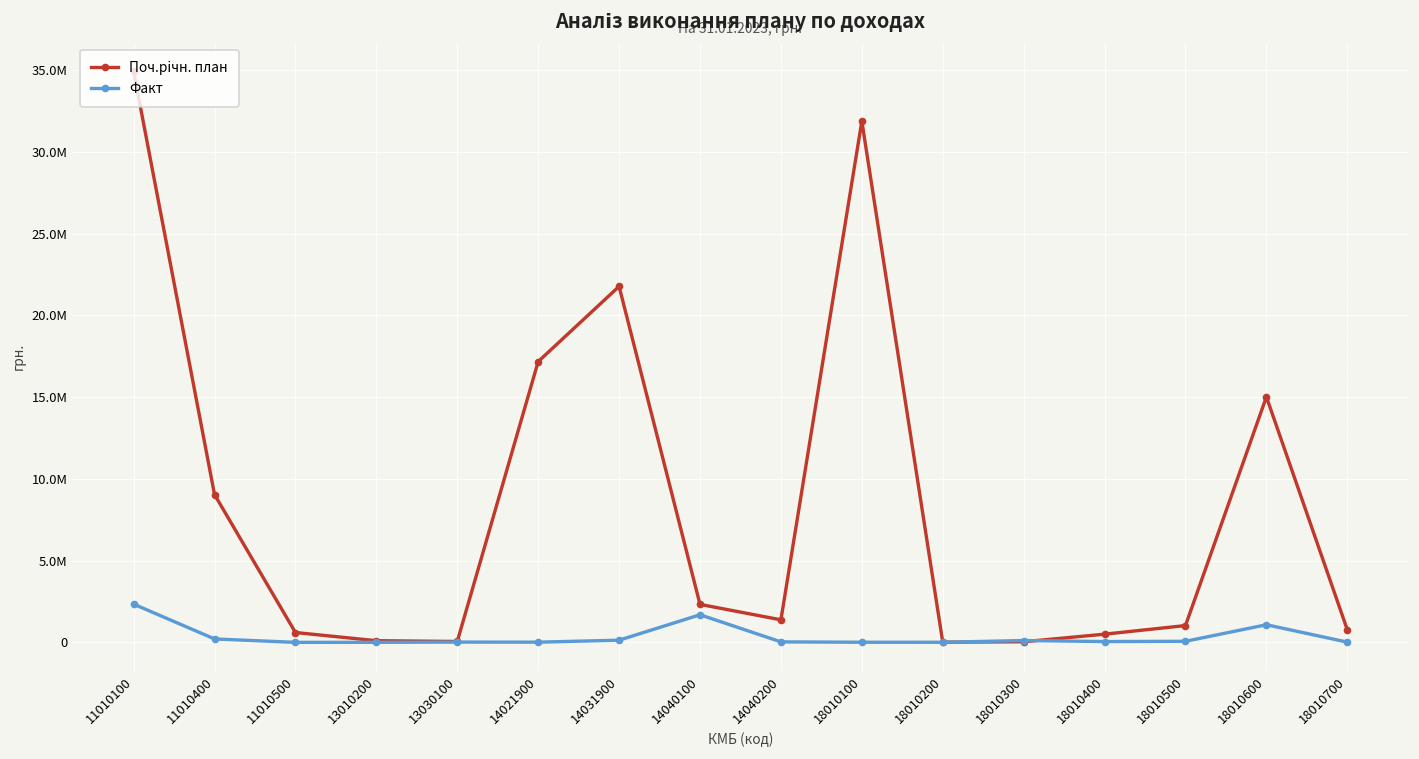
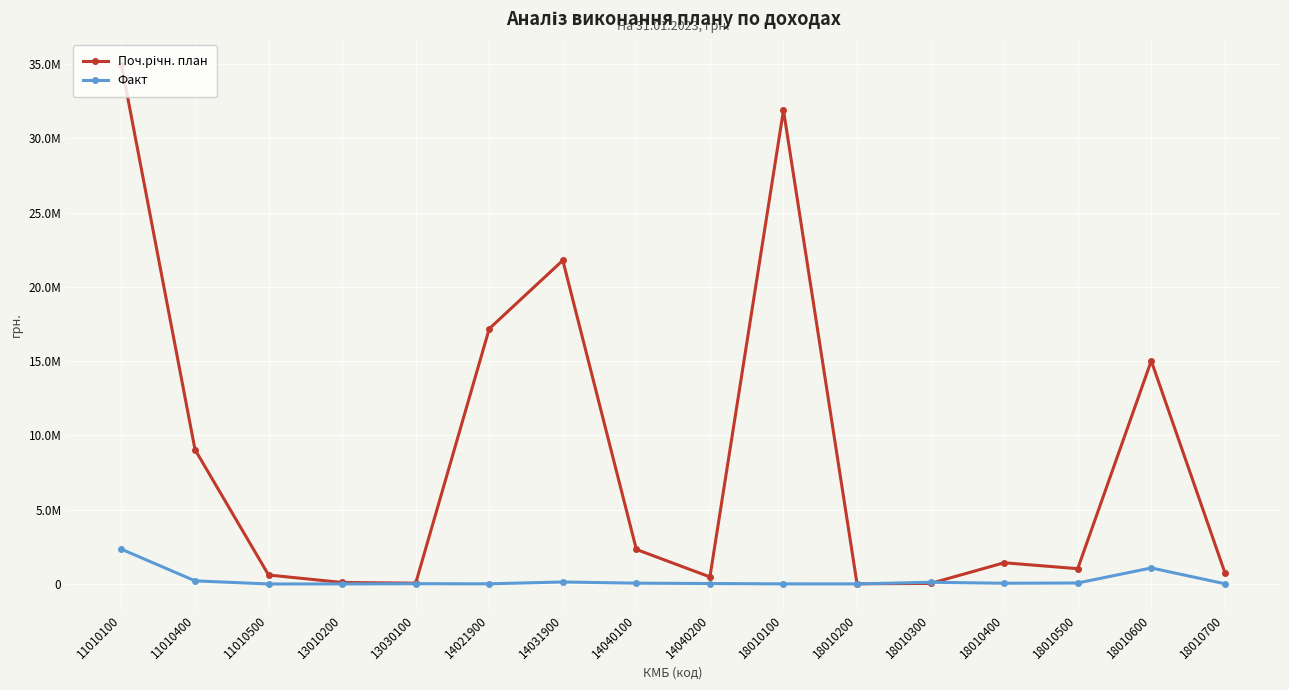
  {
    "Поч.річн. план": {
      "11010400": 9000000,
      "11010500": 600000,
      "14021900": 17200000,
      "14031900": 21800000,
      "14040100": 2300000,
-     "14040200": 1400000,
+     "14040200": 500000,
      "18010100": 31900000,
-     "18010400": 500000,
+     "18010400": 1400000,
      "18010500": 1000000,
      "18010600": 15000000,
      "18010700": 800000
    },
    "Факт": {
      "11010100": 2300000,
      "11010400": 200000,
      "11010500": 0,
      "14021900": 0,
      "14031900": 100000,
-     "14040100": 1700000,
+     "14040100": 100000,
      "14040200": 0,
      "18010100": 0,
      "18010400": 0,
      "18010500": 100000,
      "18010600": 1100000,
      "18010700": 0
    }
  }
